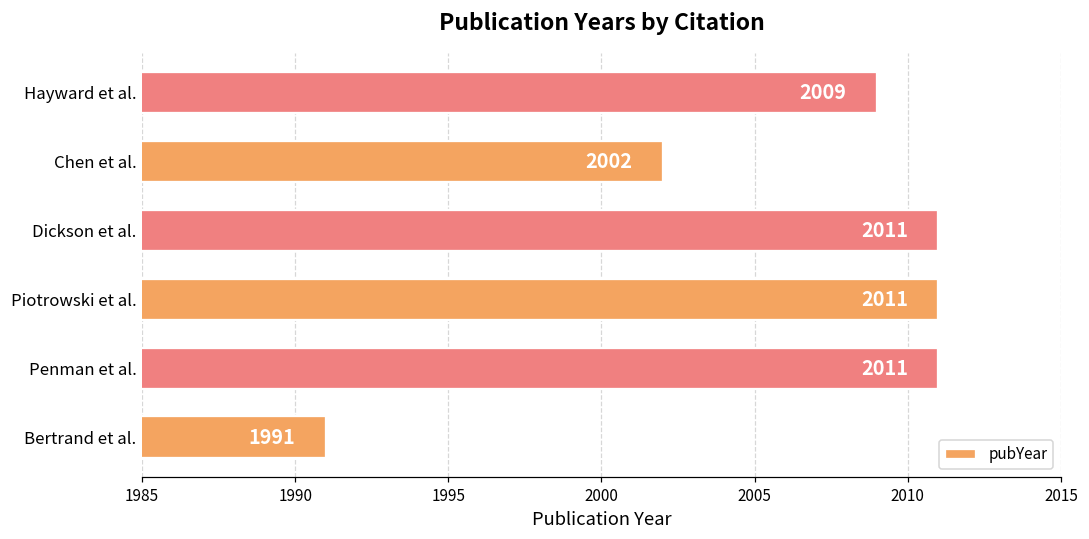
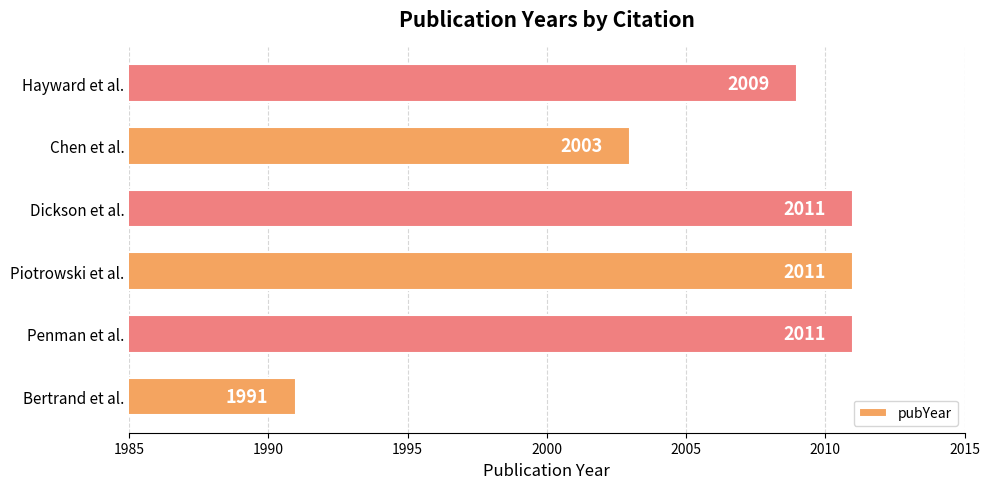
  {
    "Hayward et al.": 2009,
-   "Chen et al.": 2002,
+   "Chen et al.": 2003,
    "Dickson et al.": 2011,
    "Piotrowski et al.": 2011,
    "Penman et al.": 2011,
    "Bertrand et al.": 1991
  }
